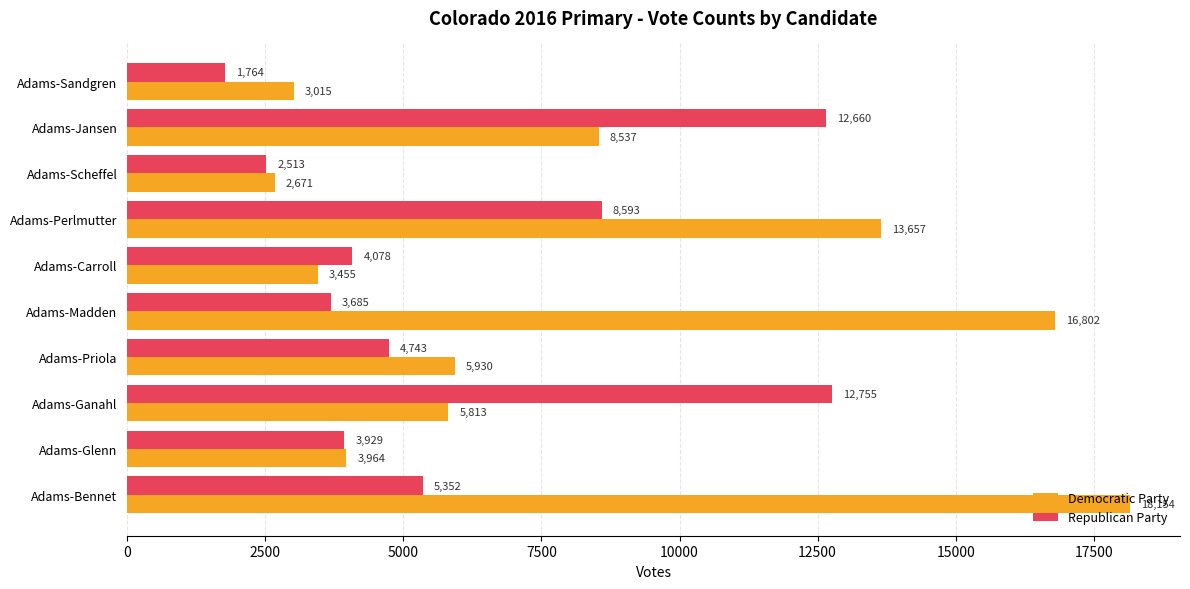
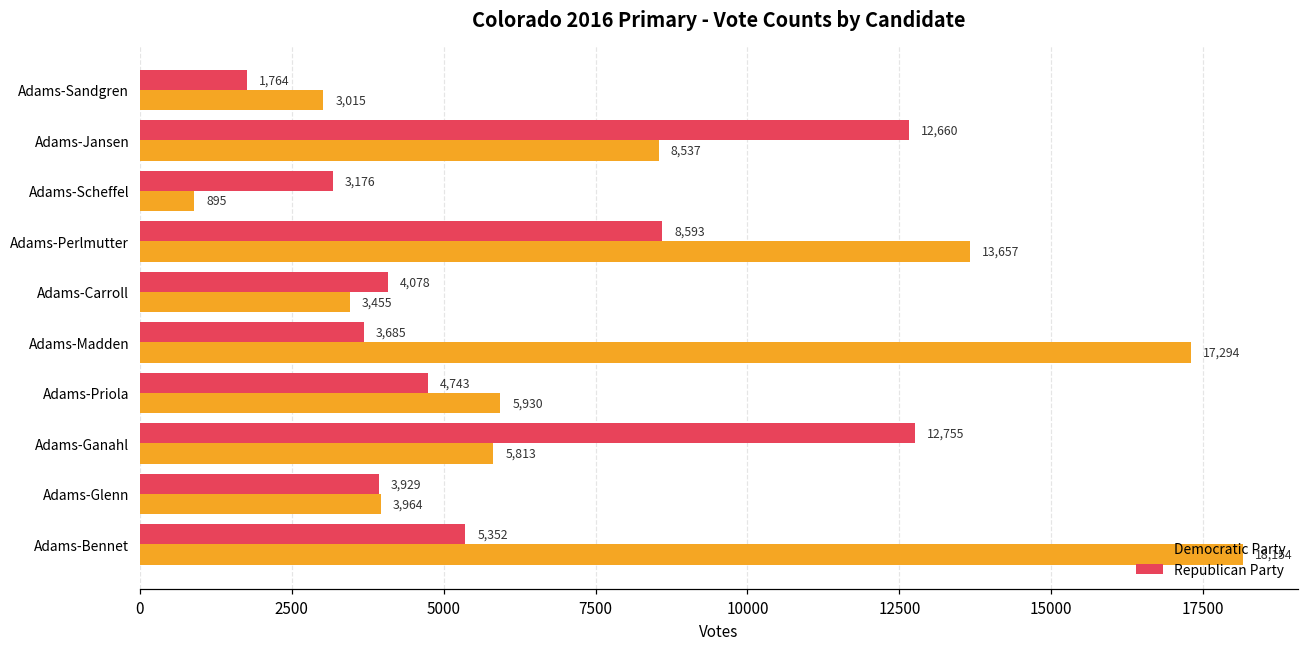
  {
    "Democratic Party": {
      "Adams-Sandgren": "3,015",
      "Adams-Jansen": "8,537",
-     "Adams-Scheffel": "2,671",
+     "Adams-Scheffel": "895",
      "Adams-Perlmutter": "13,657",
      "Adams-Carroll": "3,455",
-     "Adams-Madden": "16,802",
+     "Adams-Madden": "17,294",
      "Adams-Priola": "5,930",
      "Adams-Ganahl": "5,813",
      "Adams-Glenn": "3,964",
      "Adams-Bennet": "18,154"
    },
    "Republican Party": {
      "Adams-Sandgren": "1,764",
      "Adams-Jansen": "12,660",
-     "Adams-Scheffel": "2,513",
+     "Adams-Scheffel": "3,176",
      "Adams-Perlmutter": "8,593",
      "Adams-Carroll": "4,078",
      "Adams-Madden": "3,685",
      "Adams-Priola": "4,743",
      "Adams-Ganahl": "12,755",
      "Adams-Glenn": "3,929",
      "Adams-Bennet": "5,352"
    }
  }
